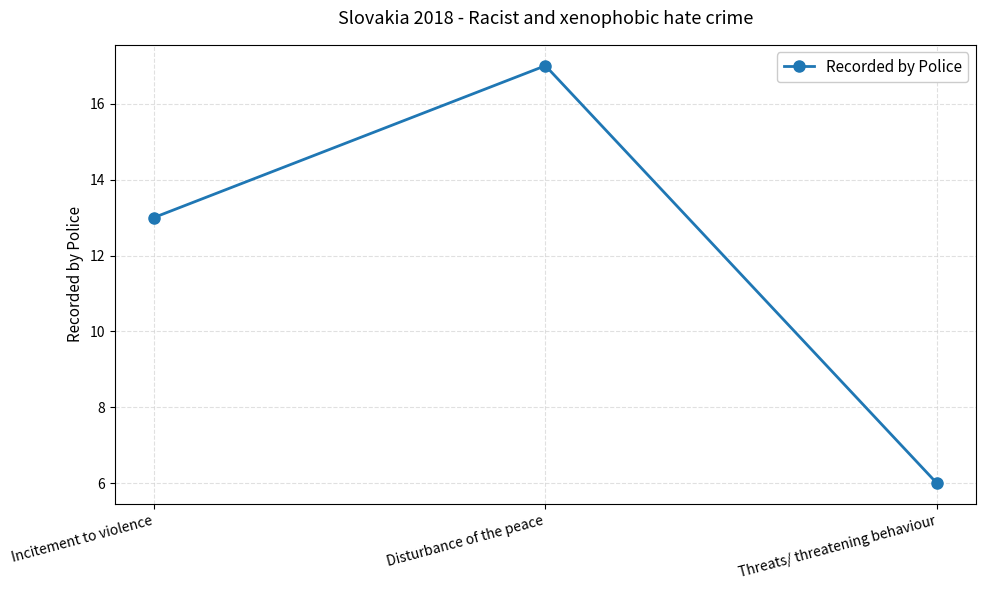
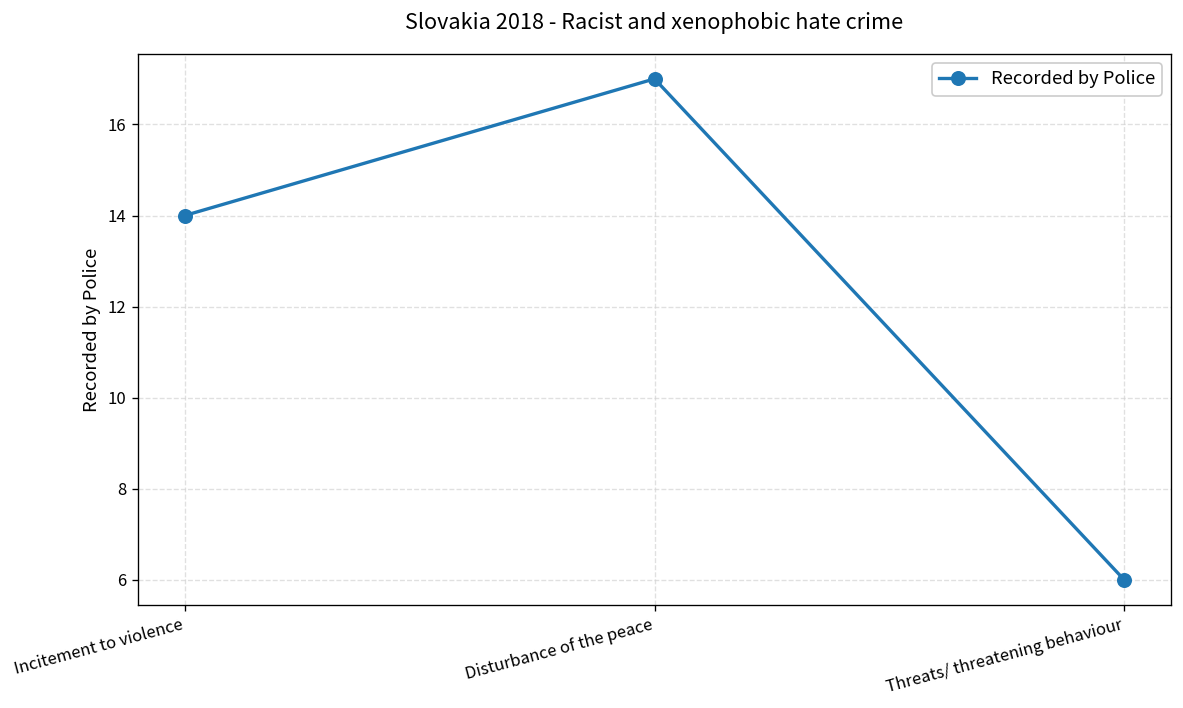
  {
-   "Incitement to violence": 13,
+   "Incitement to violence": 14,
    "Disturbance of the peace": 17,
    "Threats/ threatening behaviour": 6
  }
